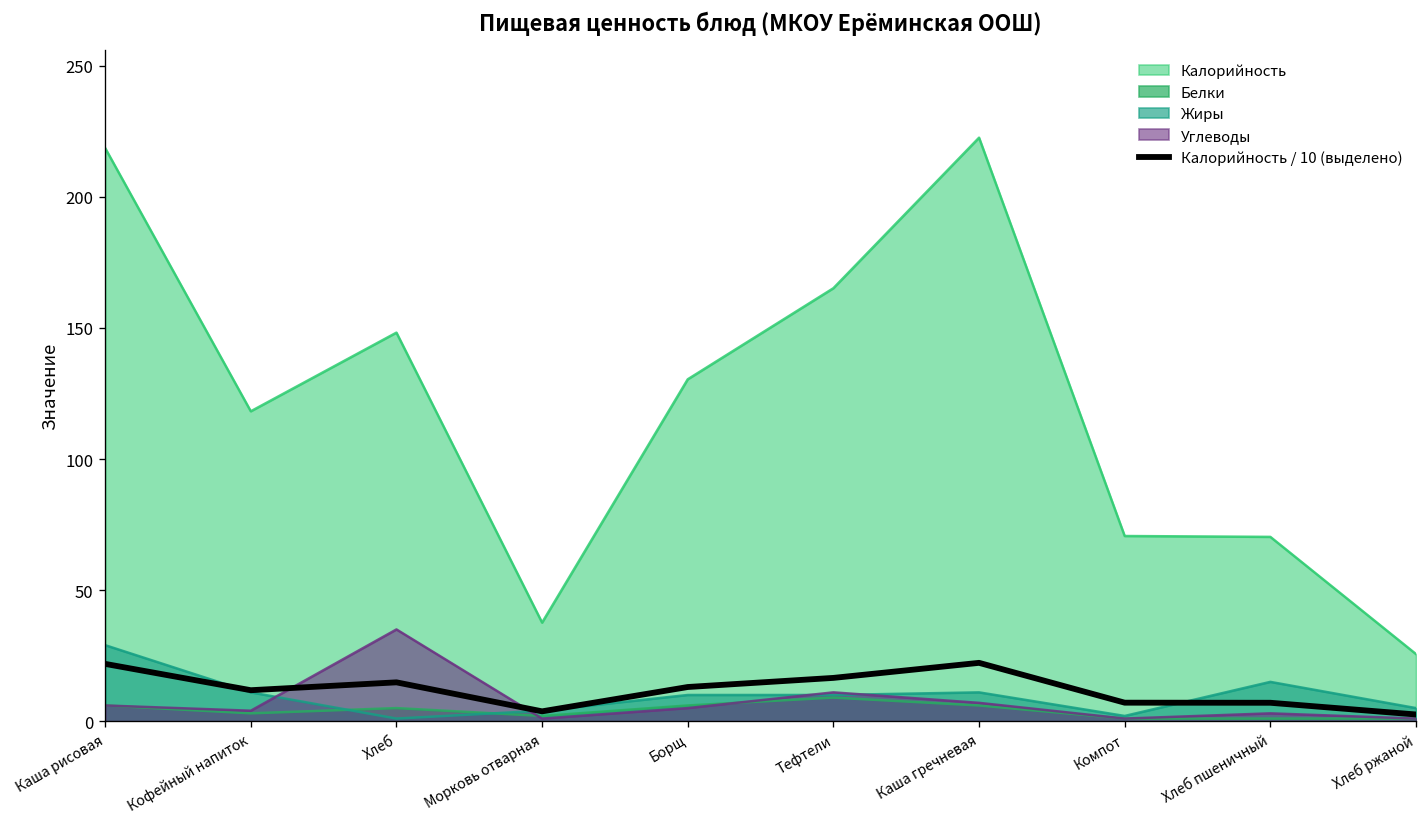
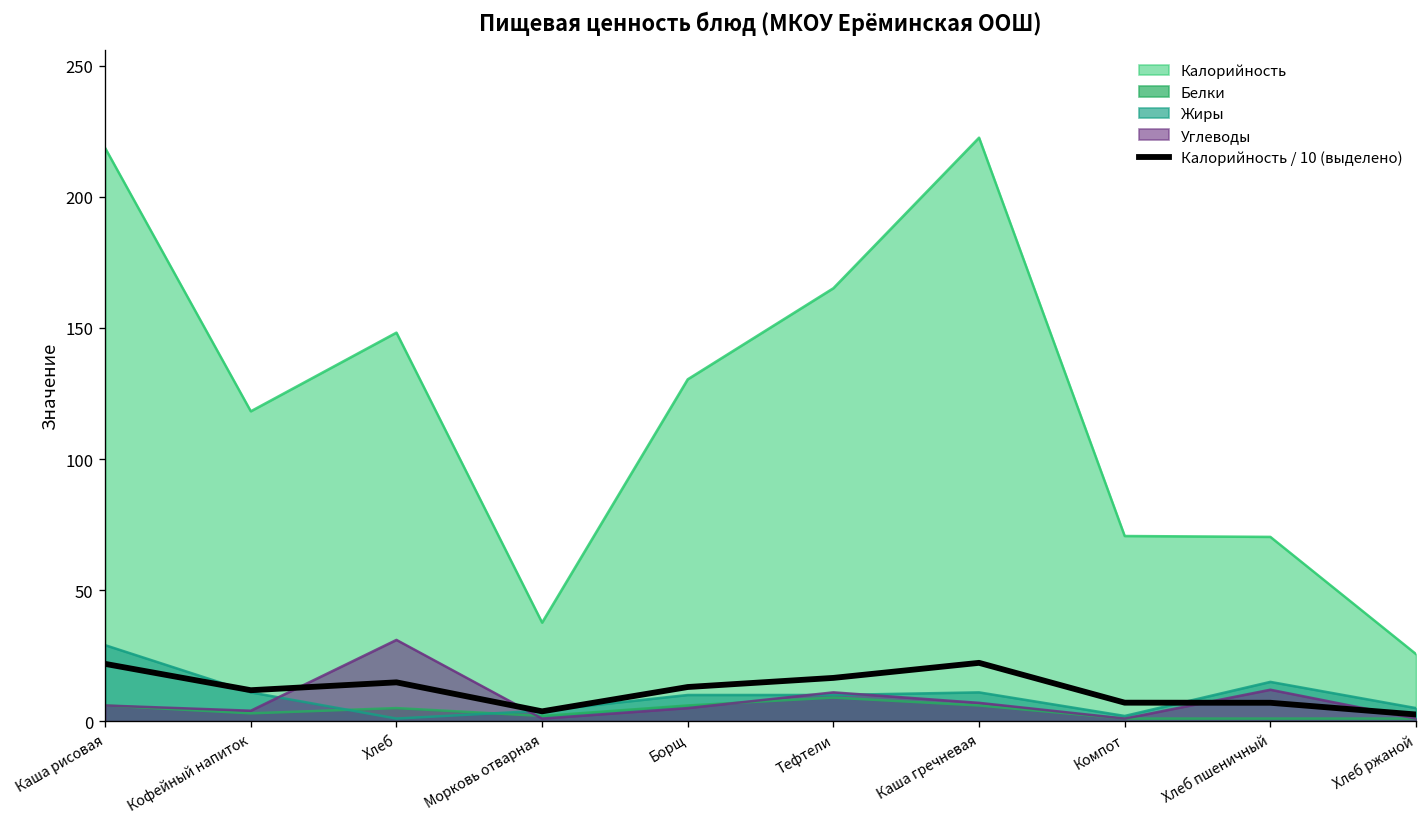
  {
    "Углеводы": {
-     "Хлеб": 35,
-     "Хлеб пшеничный": 3
+     "Хлеб": 31,
+     "Хлеб пшеничный": 12
    },
    "Калорийность / 10 (выделено)": {
      "Каша рисовая": 22,
      "Хлеб": 15,
      "Борщ": 13,
      "Тефтели": 17,
      "Каша гречневая": 22,
      "Компот": 7,
      "Хлеб пшеничный": 7,
      "Хлеб ржаной": 3
    }
  }
